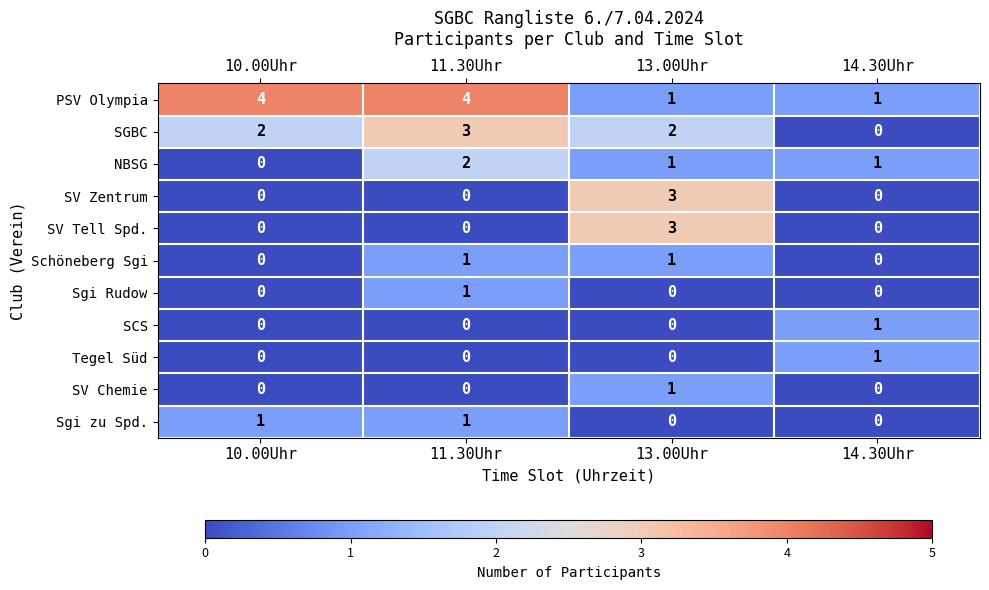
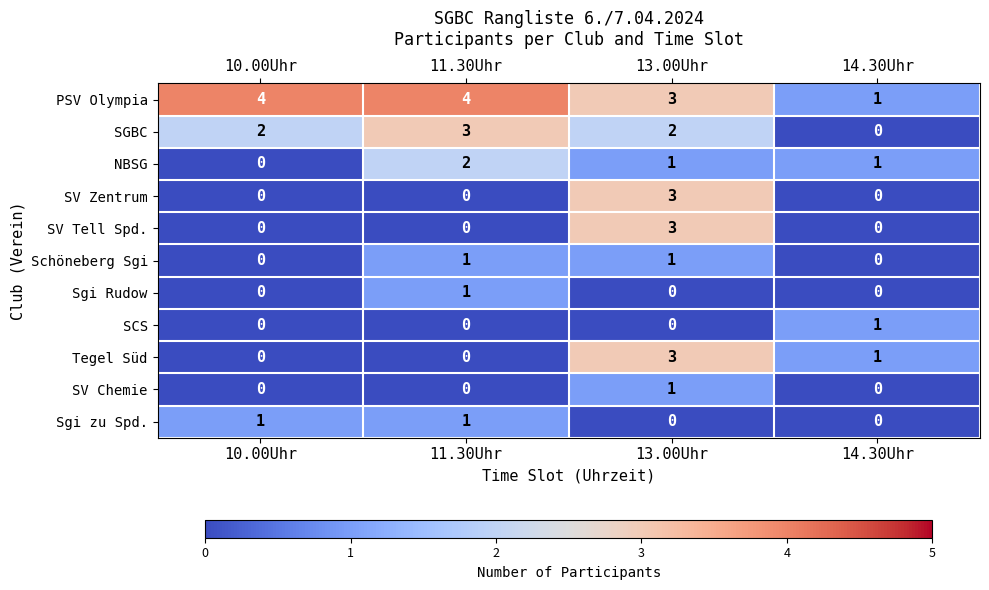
  {
    "PSV Olympia": {
      "10.00Uhr": 4,
      "11.30Uhr": 4,
-     "13.00Uhr": 1,
+     "13.00Uhr": 3,
      "14.30Uhr": 1
    },
    "SGBC": {
      "10.00Uhr": 2,
      "11.30Uhr": 3,
      "13.00Uhr": 2,
      "14.30Uhr": 0
    },
    "NBSG": {
      "10.00Uhr": 0,
      "11.30Uhr": 2,
      "13.00Uhr": 1,
      "14.30Uhr": 1
    },
    "SV Zentrum": {
      "10.00Uhr": 0,
      "11.30Uhr": 0,
      "13.00Uhr": 3,
      "14.30Uhr": 0
    },
    "SV Tell Spd.": {
      "10.00Uhr": 0,
      "11.30Uhr": 0,
      "13.00Uhr": 3,
      "14.30Uhr": 0
    },
    "Schöneberg Sgi": {
      "10.00Uhr": 0,
      "11.30Uhr": 1,
      "13.00Uhr": 1,
      "14.30Uhr": 0
    },
    "Sgi Rudow": {
      "10.00Uhr": 0,
      "11.30Uhr": 1,
      "13.00Uhr": 0,
      "14.30Uhr": 0
    },
    "SCS": {
      "10.00Uhr": 0,
      "11.30Uhr": 0,
      "13.00Uhr": 0,
      "14.30Uhr": 1
    },
    "Tegel Süd": {
      "10.00Uhr": 0,
      "11.30Uhr": 0,
-     "13.00Uhr": 0,
+     "13.00Uhr": 3,
      "14.30Uhr": 1
    },
    "SV Chemie": {
      "10.00Uhr": 0,
      "11.30Uhr": 0,
      "13.00Uhr": 1,
      "14.30Uhr": 0
    },
    "Sgi zu Spd.": {
      "10.00Uhr": 1,
      "11.30Uhr": 1,
      "13.00Uhr": 0,
      "14.30Uhr": 0
    }
  }
